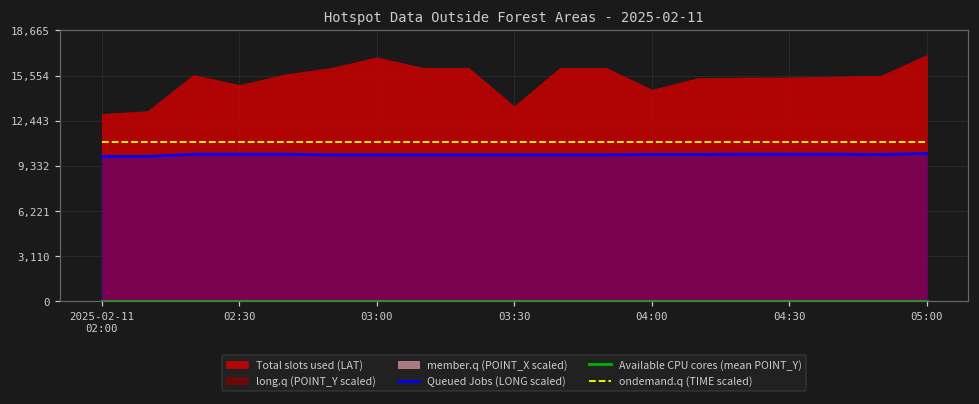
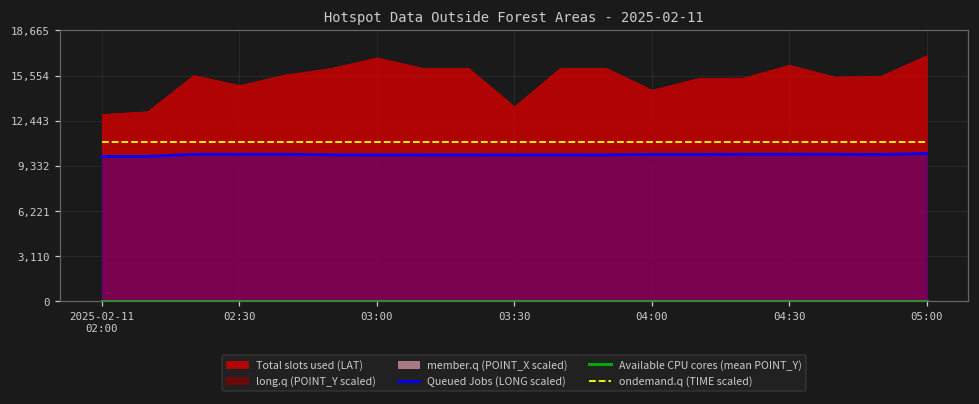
  {
    "Total slots used (LAT)": {
      "2025-02-11 02:00": "12,900",
      "02:30": "14,900",
      "03:00": "16,800",
      "03:30": "13,400",
      "04:00": "14,600",
-     "04:30": "15,400",
+     "04:30": "16,300",
      "05:00": "17,000"
    },
    "member.q (POINT_X scaled)": {
      "2025-02-11 02:00": "0",
      "02:30": "0",
      "03:00": "0",
      "03:30": "0",
      "04:00": "0",
      "04:30": "0",
      "05:00": "0"
    },
    "ondemand.q (TIME scaled)": {
      "2025-02-11 02:00": "11,000",
      "02:30": "11,000",
      "03:00": "11,000",
      "03:30": "11,000",
      "04:00": "11,000",
      "04:30": "11,000",
      "05:00": "11,000"
    },
    "Queued Jobs (LONG scaled)": {
      "2025-02-11 02:00": "10,000",
      "02:30": "10,100",
      "03:00": "10,100",
      "03:30": "10,100",
      "04:00": "10,100",
      "04:30": "10,100",
      "05:00": "10,200"
    }
  }
